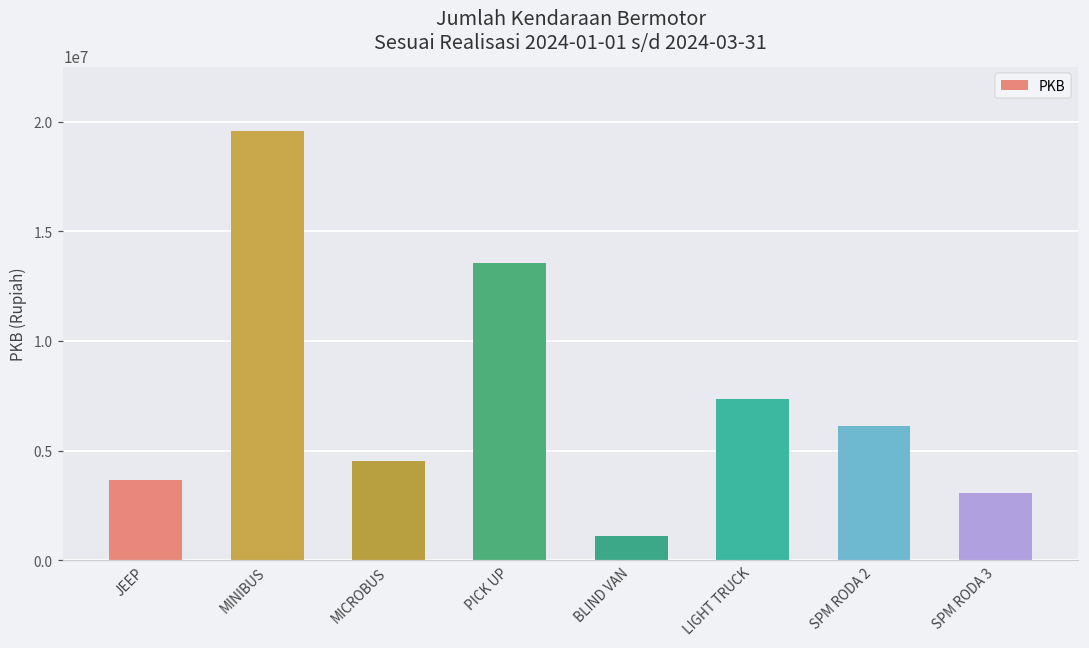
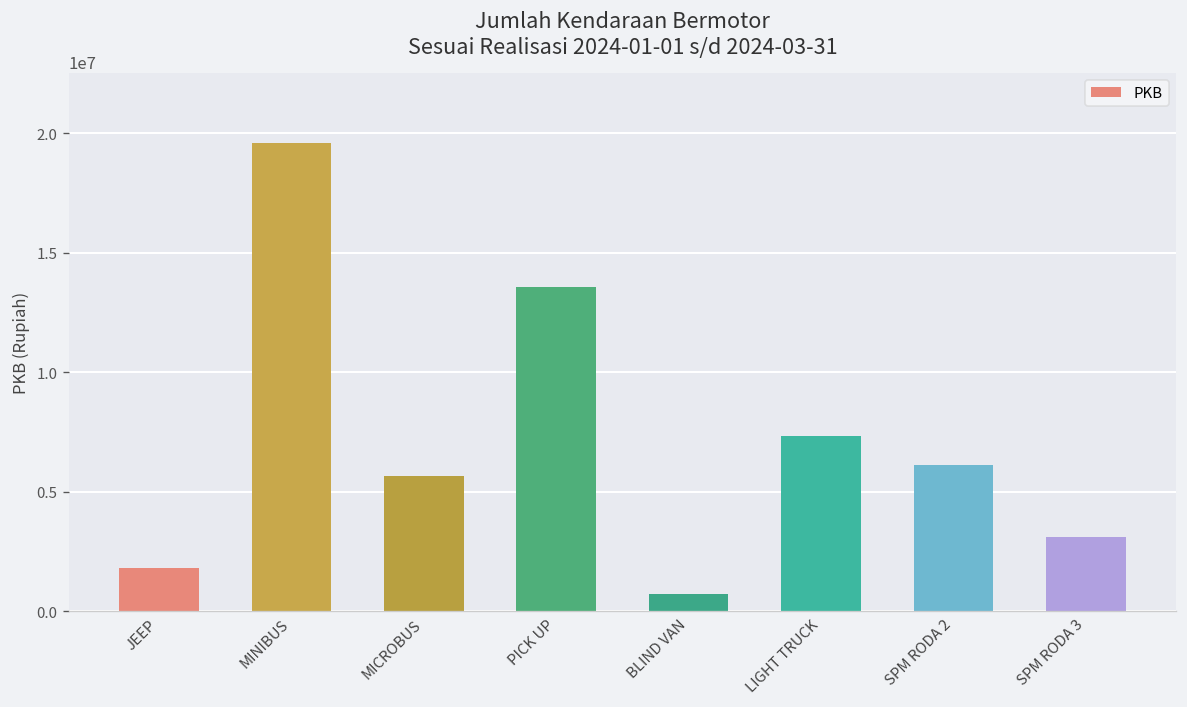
  {
-   "JEEP": 3700000,
+   "JEEP": 1800000,
    "MINIBUS": 19600000,
-   "MICROBUS": 4500000,
+   "MICROBUS": 5600000,
    "PICK UP": 13600000,
-   "BLIND VAN": 1100000,
+   "BLIND VAN": 700000,
    "LIGHT TRUCK": 7300000,
    "SPM RODA 2": 6100000,
    "SPM RODA 3": 3100000
  }
